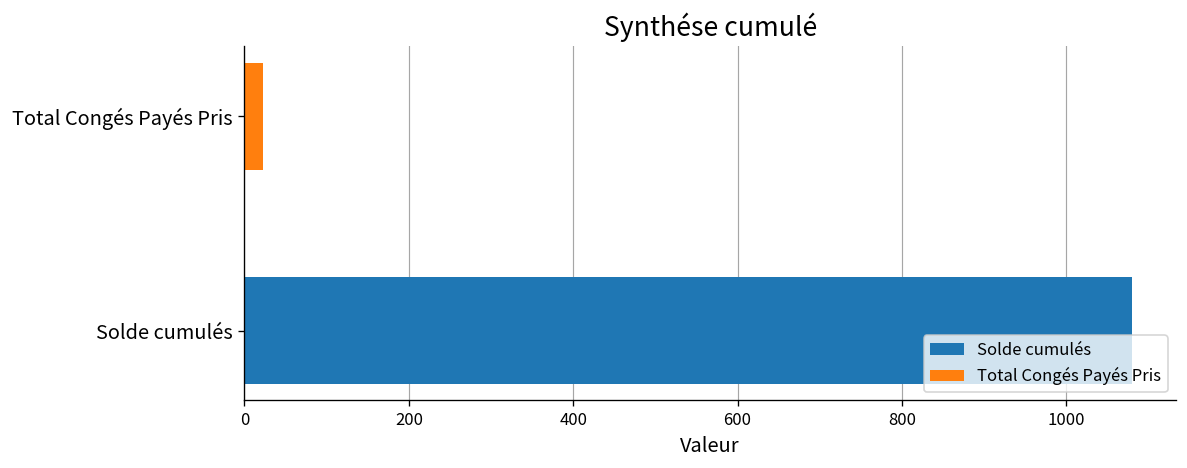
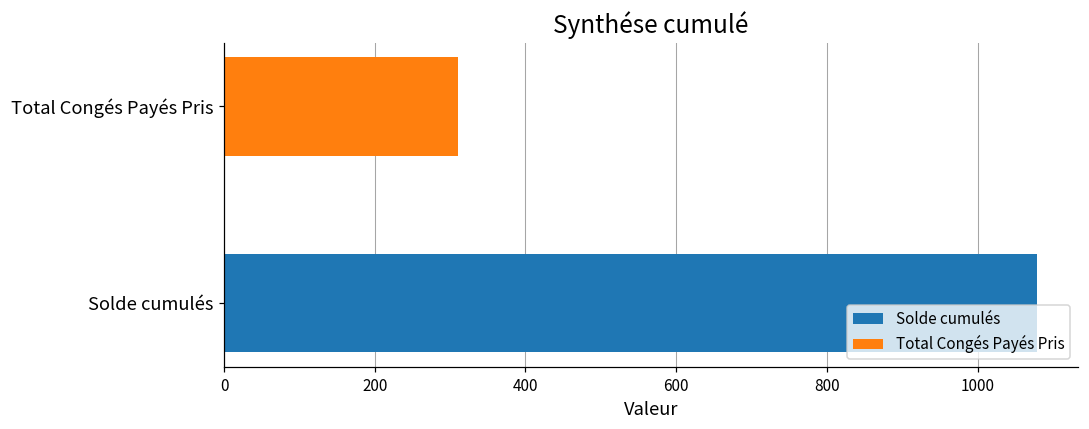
  {
-   "Total Congés Payés Pris": 20,
+   "Total Congés Payés Pris": 310,
    "Solde cumulés": 1080
  }
